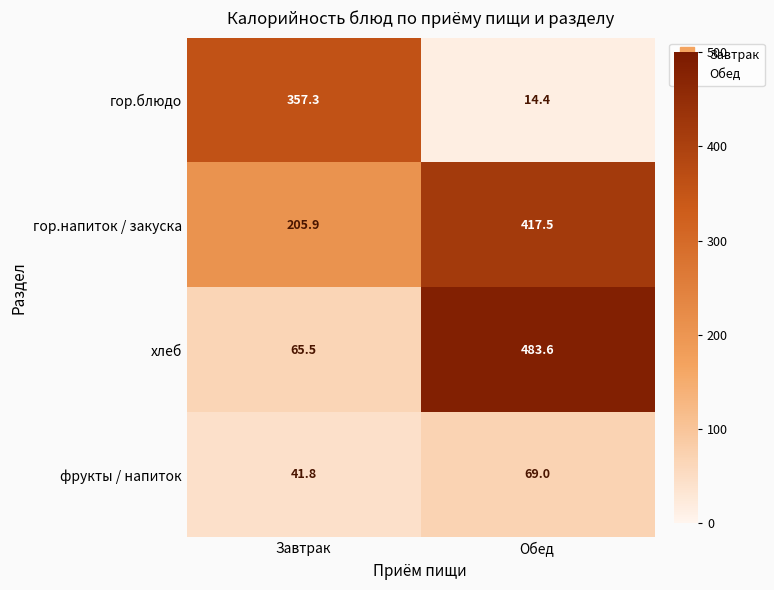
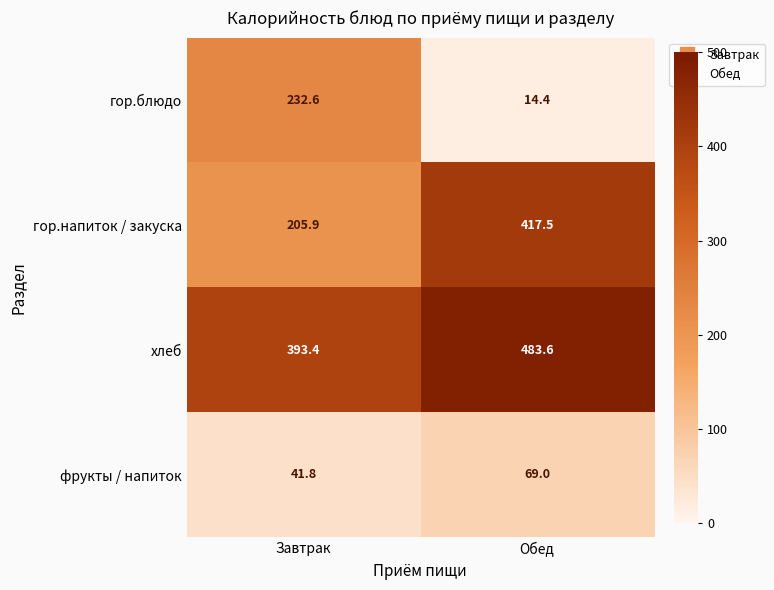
  {
    "гор.блюдо": {
-     "Завтрак": 357.3,
+     "Завтрак": 232.6,
      "Обед": 14.4
    },
    "гор.напиток / закуска": {
      "Завтрак": 205.9,
      "Обед": 417.5
    },
    "хлеб": {
-     "Завтрак": 65.5,
+     "Завтрак": 393.4,
      "Обед": 483.6
    },
    "фрукты / напиток": {
      "Завтрак": 41.8,
      "Обед": 69.0
    }
  }
